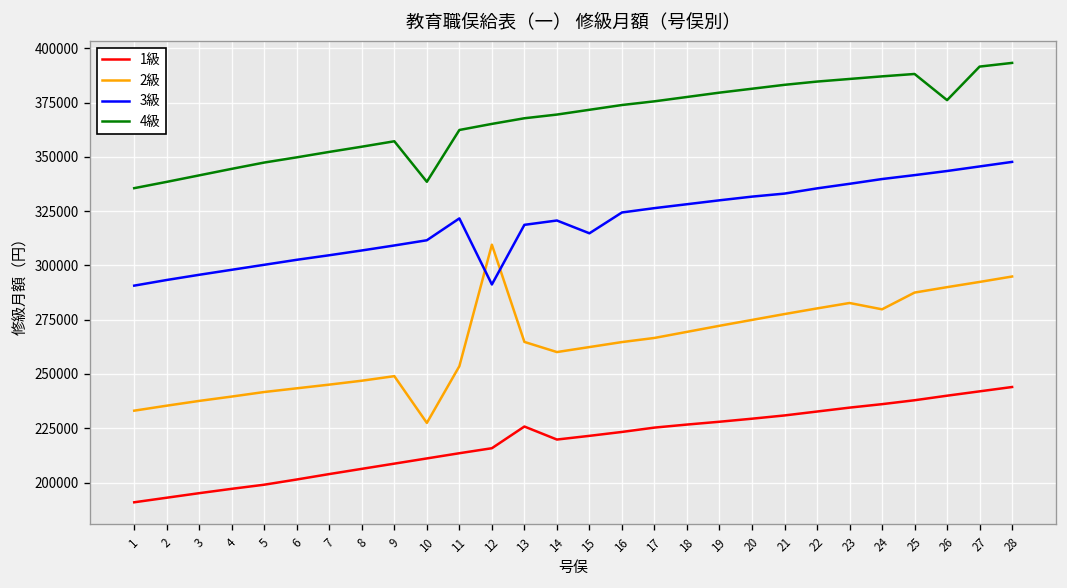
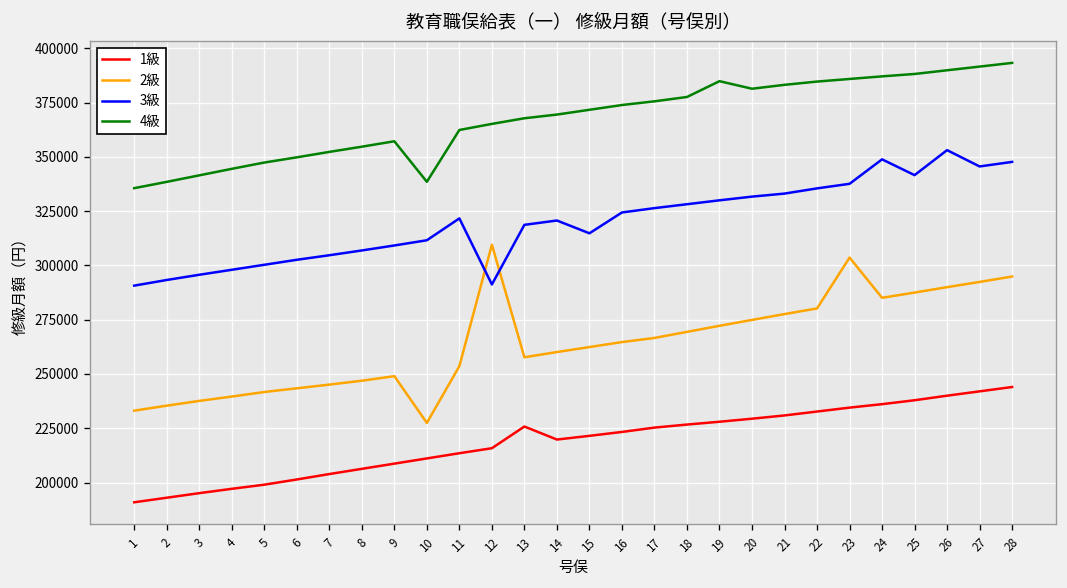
  {
    "1級": {
      "1": 191000,
      "2": 193000,
      "3": 195000,
      "4": 197000,
      "5": 199000,
      "6": 201000,
      "7": 204000,
      "8": 206000,
      "9": 209000,
      "10": 211000,
      "11": 214000,
      "12": 216000,
      "13": 226000,
      "14": 220000,
      "15": 222000,
      "16": 223000,
      "17": 225000,
      "18": 227000,
      "19": 228000,
      "20": 229000,
      "21": 231000,
      "22": 233000,
      "23": 235000,
      "24": 236000,
      "25": 238000,
      "26": 240000,
      "27": 242000,
      "28": 244000
    },
    "2級": {
      "1": 233000,
      "2": 235000,
      "3": 238000,
      "4": 240000,
      "5": 242000,
      "6": 243000,
      "7": 245000,
      "8": 247000,
      "9": 249000,
      "10": 227000,
      "11": 254000,
      "12": 310000,
-     "13": 265000,
+     "13": 258000,
      "14": 260000,
      "15": 262000,
      "16": 265000,
      "17": 267000,
      "18": 269000,
      "19": 272000,
      "20": 275000,
      "21": 278000,
      "22": 280000,
-     "23": 283000,
-     "24": 280000,
+     "23": 304000,
+     "24": 285000,
      "25": 288000,
      "26": 290000,
      "27": 292000,
      "28": 295000
    },
    "3級": {
      "1": 291000,
      "2": 293000,
      "3": 296000,
      "4": 298000,
      "5": 300000,
      "6": 303000,
      "7": 305000,
      "8": 307000,
      "9": 309000,
      "10": 312000,
      "11": 322000,
      "12": 291000,
      "13": 319000,
      "14": 321000,
      "15": 315000,
      "16": 324000,
      "17": 326000,
      "18": 328000,
      "19": 330000,
      "20": 332000,
      "21": 333000,
      "22": 336000,
      "23": 338000,
-     "24": 340000,
+     "24": 349000,
      "25": 342000,
-     "26": 344000,
+     "26": 353000,
      "27": 346000,
      "28": 348000
    },
    "4級": {
      "1": 336000,
      "2": 339000,
      "3": 342000,
      "4": 345000,
      "5": 347000,
      "6": 350000,
      "7": 352000,
      "8": 355000,
      "9": 357000,
      "10": 339000,
      "11": 362000,
      "12": 365000,
      "13": 368000,
      "14": 370000,
      "15": 372000,
      "16": 374000,
      "17": 376000,
      "18": 378000,
-     "19": 380000,
+     "19": 385000,
      "20": 381000,
      "21": 383000,
      "22": 385000,
      "23": 386000,
      "24": 387000,
      "25": 388000,
-     "26": 376000,
+     "26": 390000,
      "27": 392000,
      "28": 393000
    }
  }
